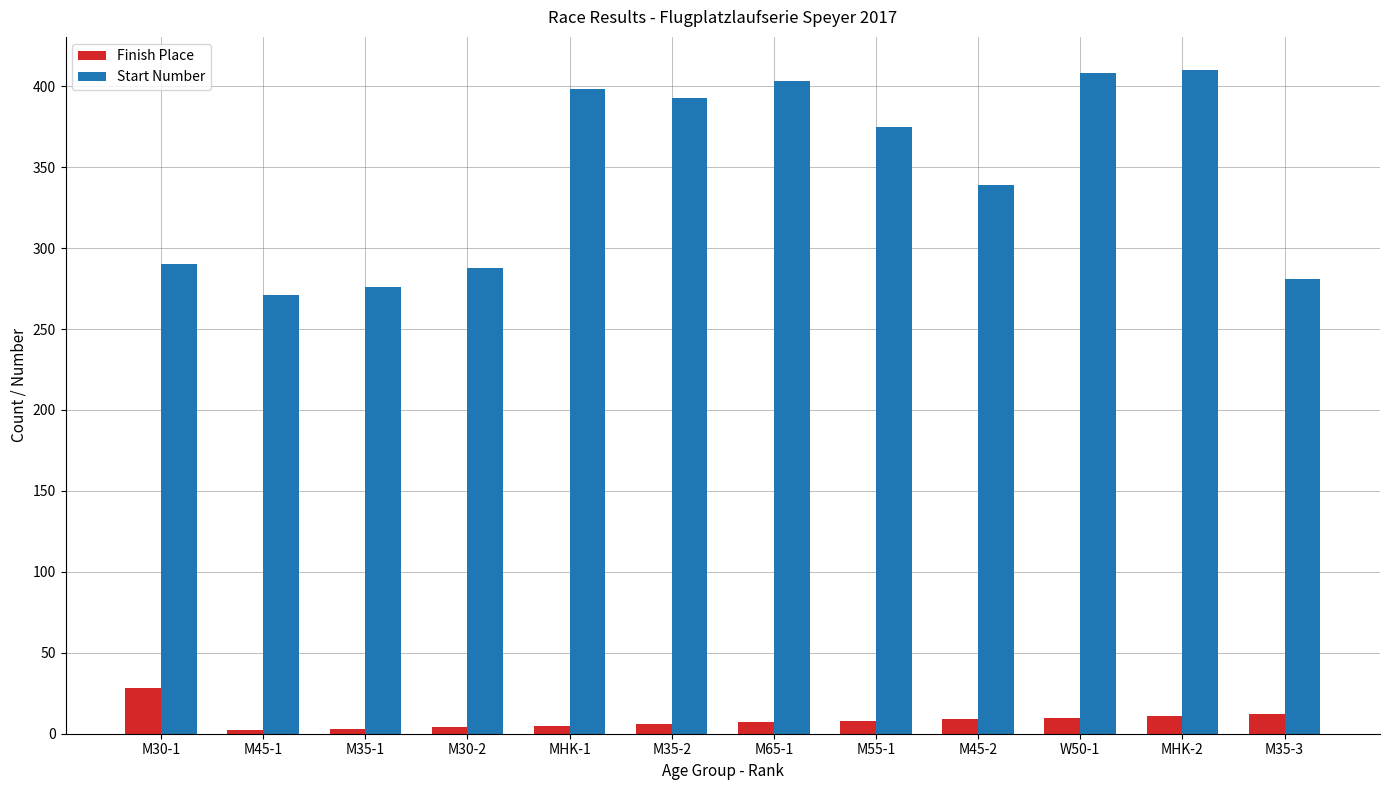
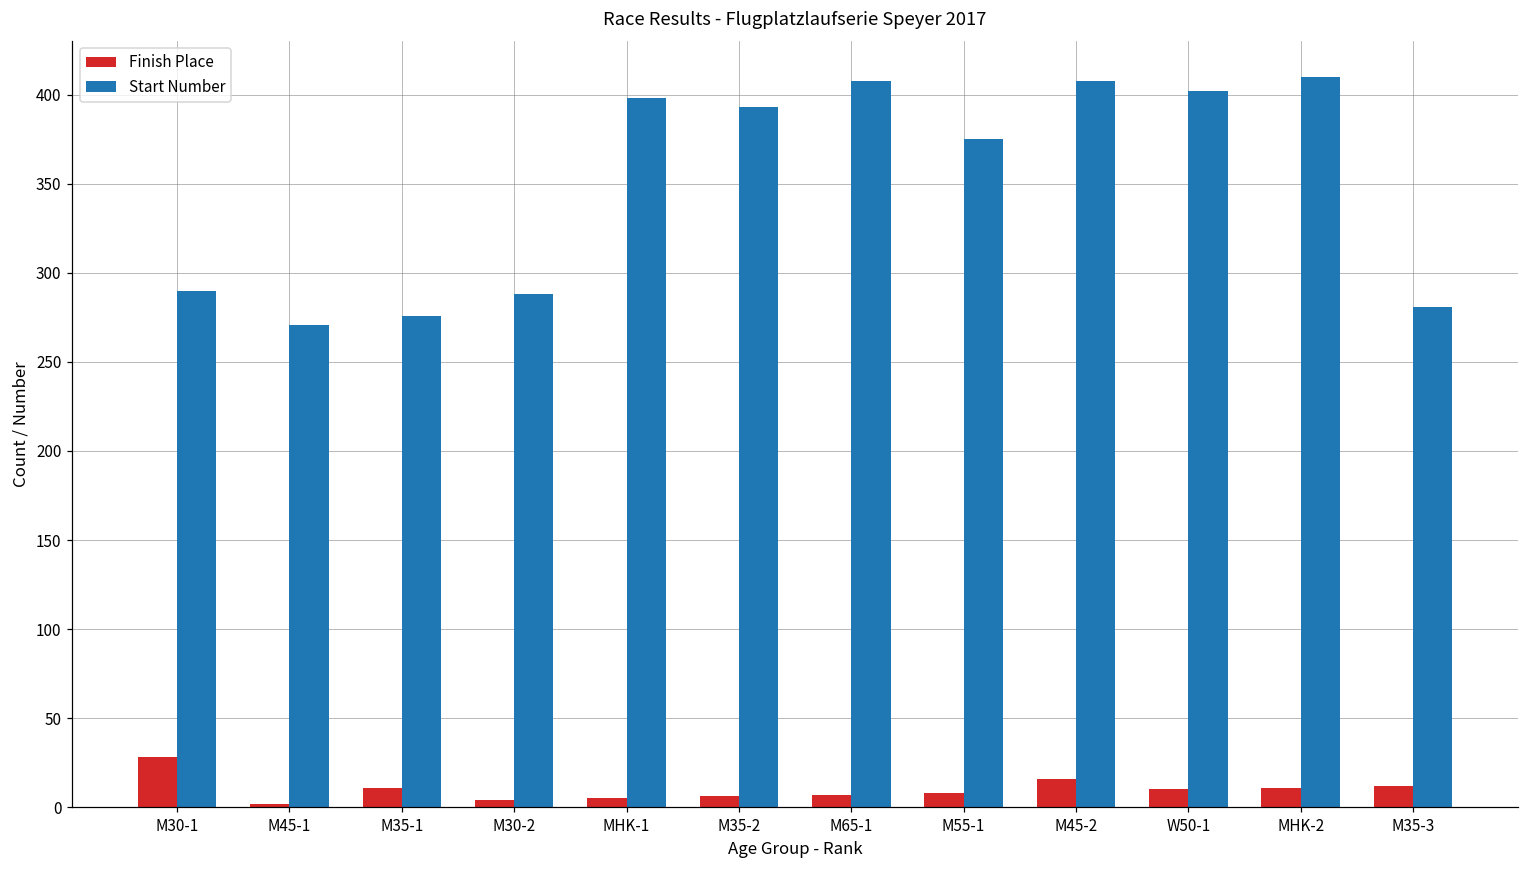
  {
    "Finish Place": {
      "M30-1": 28,
      "M45-1": 2,
-     "M35-1": 3,
+     "M35-1": 11,
      "M30-2": 4,
      "MHK-1": 5,
      "M35-2": 6,
      "M65-1": 7,
      "M55-1": 8,
-     "M45-2": 9,
+     "M45-2": 16,
      "W50-1": 10,
      "MHK-2": 11,
      "M35-3": 12
    },
    "Start Number": {
      "M30-1": 290,
      "M45-1": 271,
      "M35-1": 276,
      "M30-2": 288,
      "MHK-1": 398,
      "M35-2": 393,
-     "M65-1": 403,
+     "M65-1": 408,
      "M55-1": 375,
-     "M45-2": 339,
-     "W50-1": 408,
+     "M45-2": 408,
+     "W50-1": 402,
      "MHK-2": 410,
      "M35-3": 281
    }
  }
